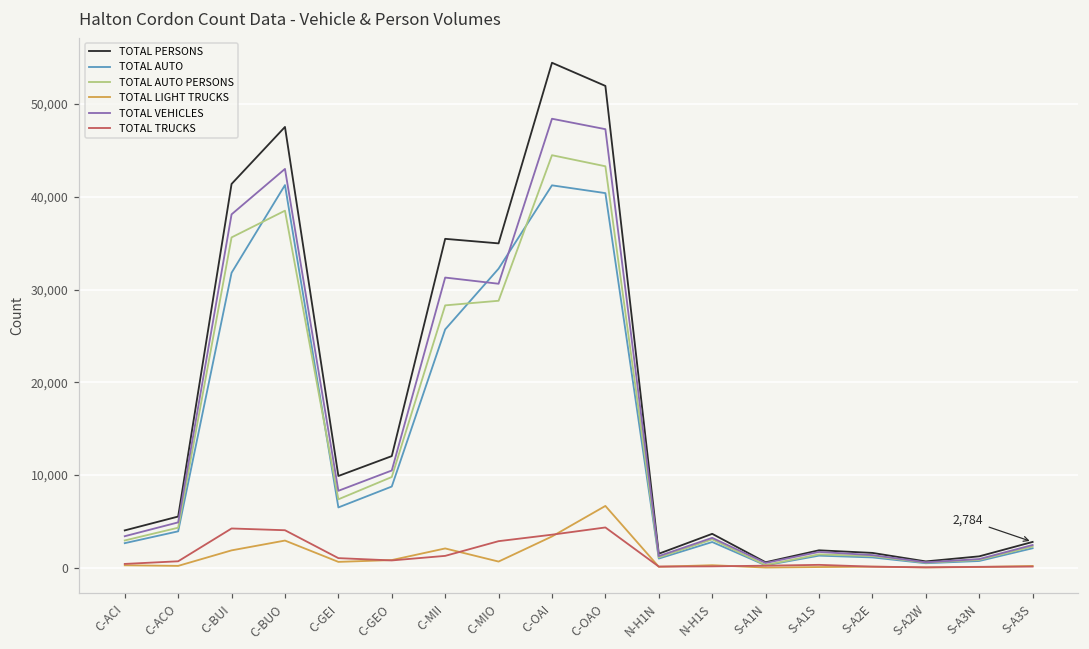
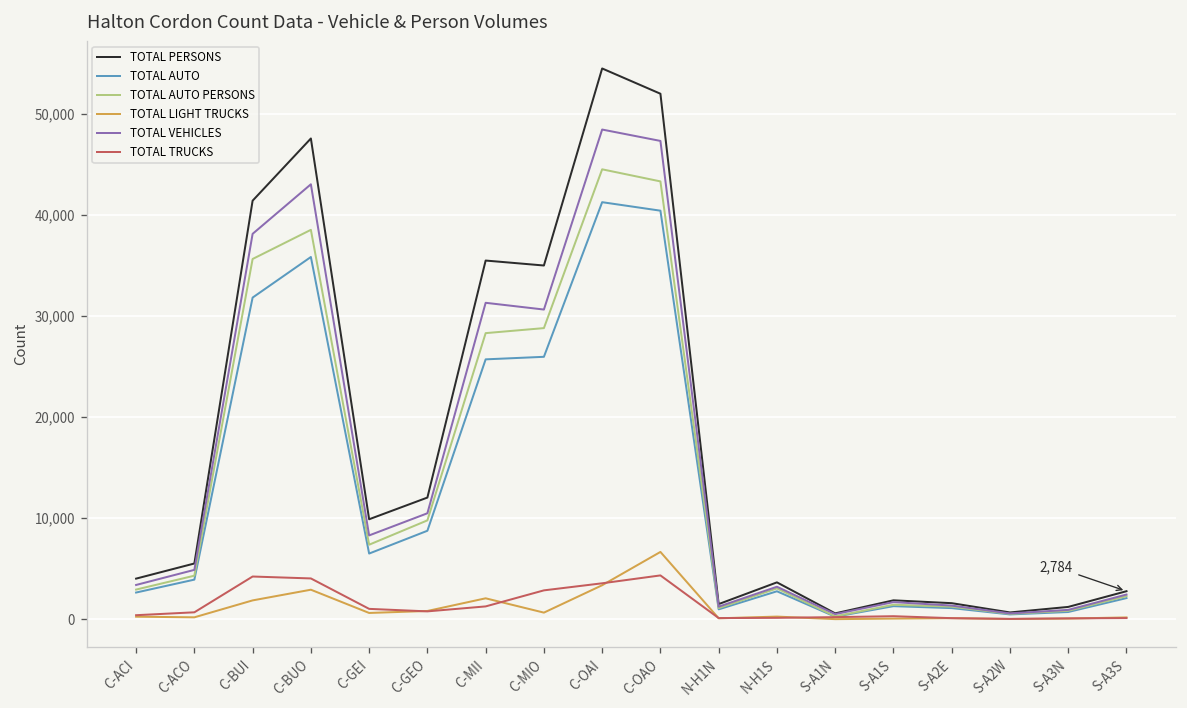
  {
    "TOTAL PERSONS": {
      "S-A3S": "2,784"
    },
    "TOTAL AUTO": {
      "C-ACO": "4,000",
      "C-BUI": "32,000",
-     "C-BUO": "41,000",
+     "C-BUO": "36,000",
      "C-GEI": "7,000",
      "C-GEO": "9,000",
      "C-MII": "26,000",
-     "C-MIO": "32,000",
+     "C-MIO": "26,000",
      "C-OAI": "41,000",
      "C-OAO": "40,000"
    },
    "TOTAL AUTO PERSONS": {
      "C-ACO": "4,000",
      "C-BUI": "36,000",
      "C-BUO": "39,000",
      "C-GEI": "7,000",
      "C-GEO": "10,000",
      "C-MII": "28,000",
      "C-MIO": "29,000",
      "C-OAI": "44,000",
      "C-OAO": "43,000"
    },
    "TOTAL LIGHT TRUCKS": {
      "C-ACO": "0",
      "C-BUI": "2,000",
      "C-BUO": "3,000",
      "C-GEI": "1,000",
      "C-MII": "2,000",
      "C-MIO": "1,000",
      "C-OAO": "7,000"
    },
    "TOTAL VEHICLES": {
      "C-ACI": "3,000",
      "C-ACO": "5,000",
      "C-BUI": "38,000",
      "C-BUO": "43,000",
      "C-GEI": "8,000",
      "C-GEO": "10,000",
      "C-MII": "31,000",
      "C-MIO": "31,000",
      "C-OAI": "48,000",
      "C-OAO": "47,000"
    },
    "TOTAL TRUCKS": {
      "C-ACO": "1,000",
      "C-BUI": "4,000",
      "C-BUO": "4,000",
      "C-GEI": "1,000",
      "C-MII": "1,000",
      "C-MIO": "3,000",
      "C-OAO": "4,000"
    }
  }
